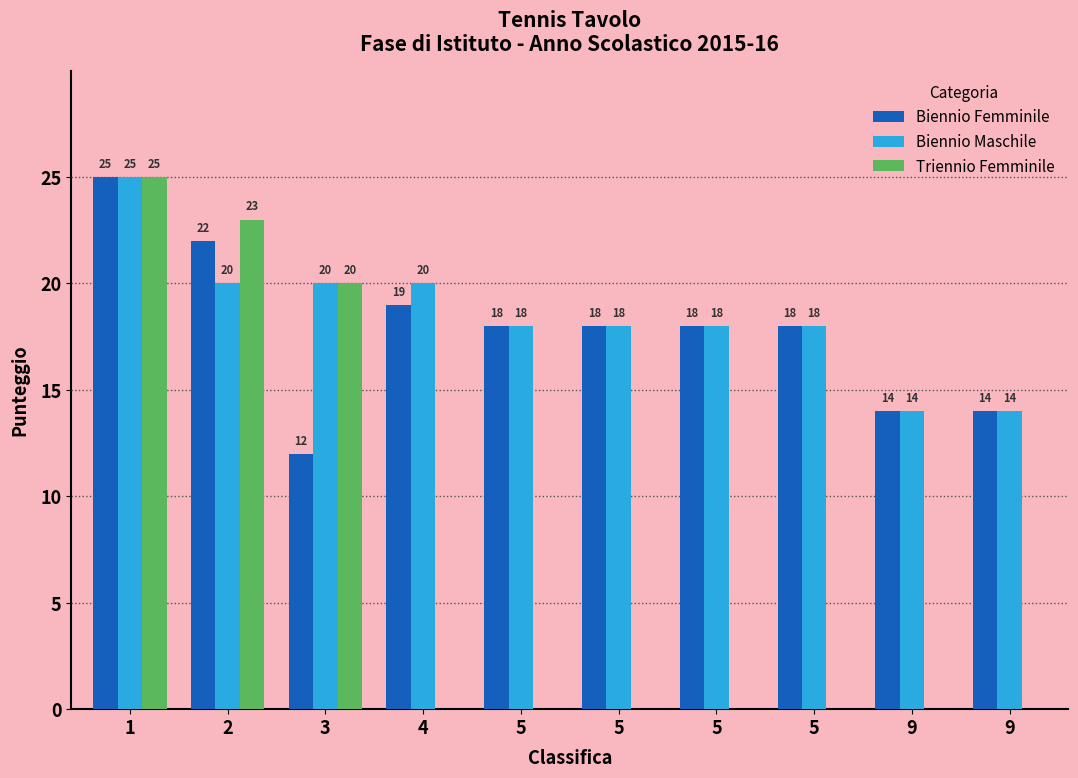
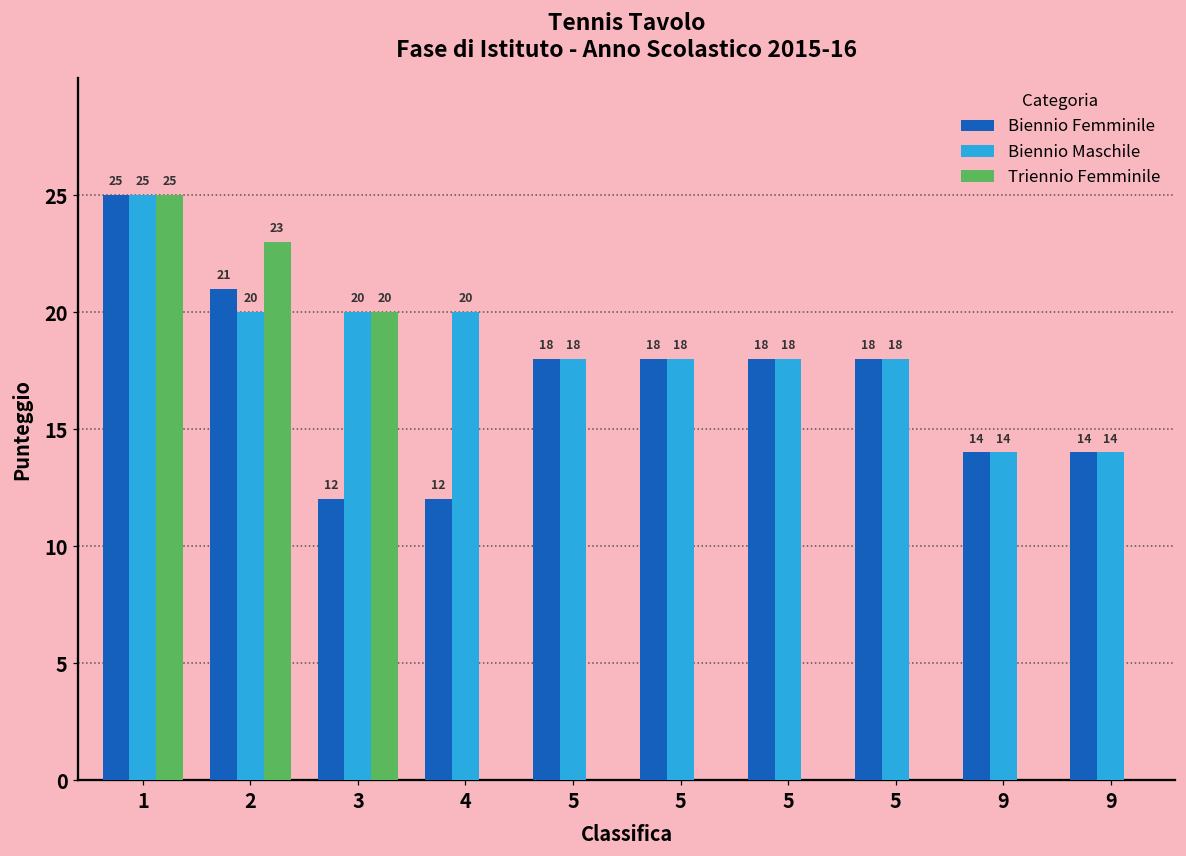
  {
    "Biennio Femminile": {
      "1": 25,
-     "2": 22,
+     "2": 21,
      "3": 12,
-     "4": 19
+     "4": 12
    },
    "Biennio Maschile": {
      "1": 25,
      "2": 20,
      "3": 20,
      "4": 20
    },
    "Triennio Femminile": {
      "1": 25,
      "2": 23,
      "3": 20
    }
  }
